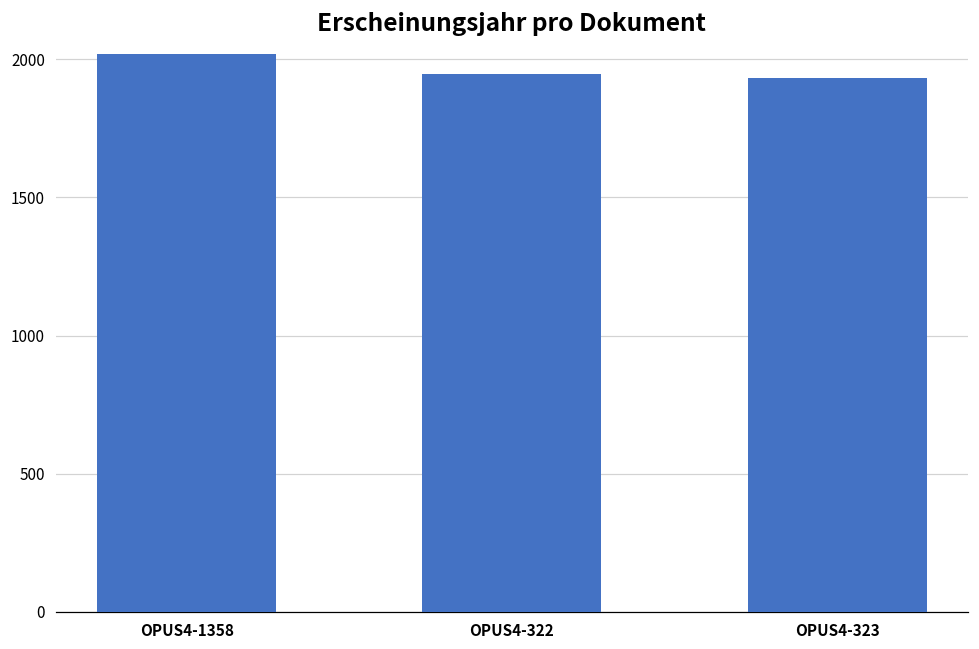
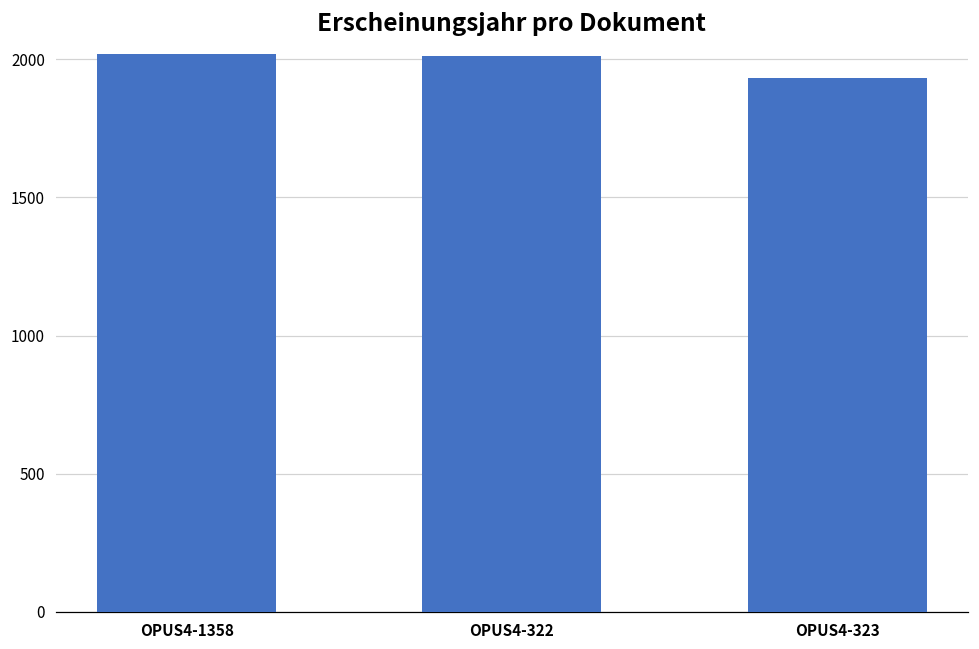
  {
    "OPUS4-1358": 2020,
-   "OPUS4-322": 1950,
+   "OPUS4-322": 2010,
    "OPUS4-323": 1930
  }
